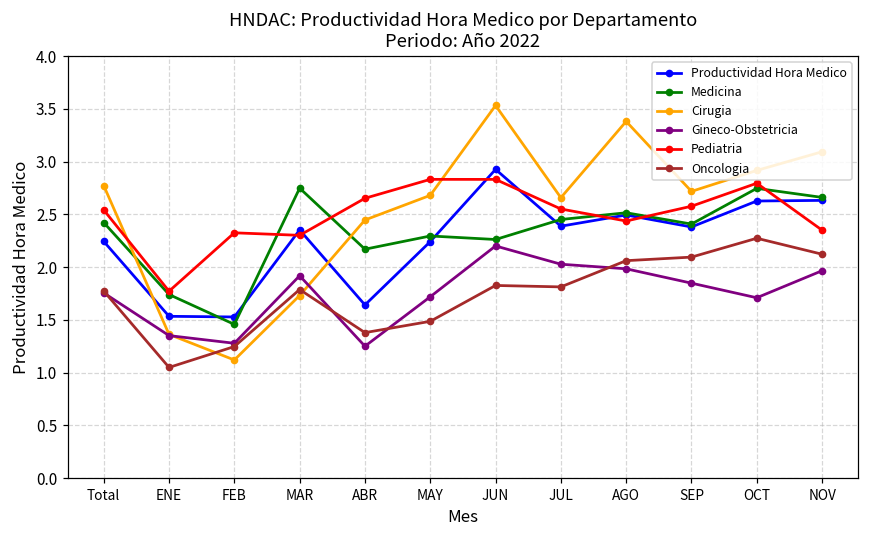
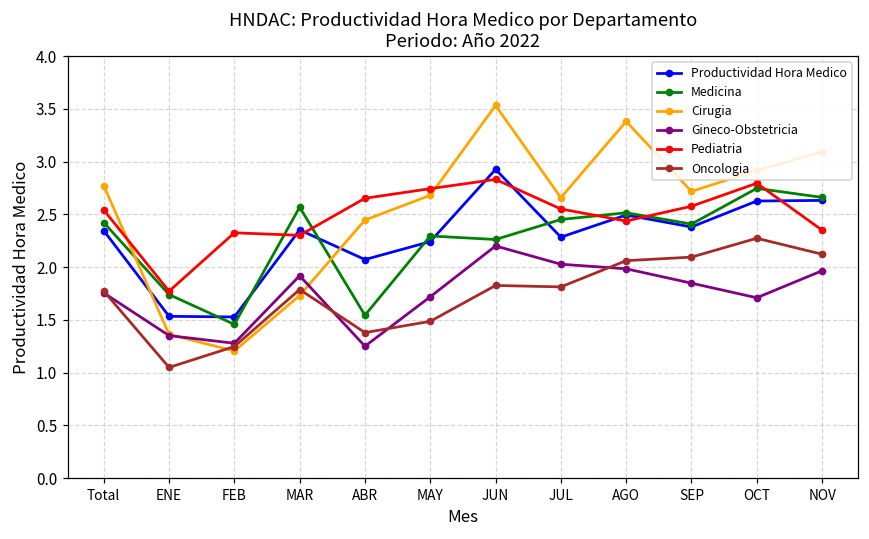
  {
    "Productividad Hora Medico": {
-     "Total": 2.2,
+     "Total": 2.3,
      "ENE": 1.5,
      "FEB": 1.5,
      "MAR": 2.4,
-     "ABR": 1.6,
+     "ABR": 2.1,
      "MAY": 2.2,
      "JUN": 2.9,
-     "JUL": 2.4,
+     "JUL": 2.3,
      "SEP": 2.4,
      "OCT": 2.6,
      "NOV": 2.6
    },
    "Medicina": {
      "Total": 2.4,
      "ENE": 1.7,
      "FEB": 1.5,
-     "MAR": 2.7,
-     "ABR": 2.2,
+     "MAR": 2.6,
+     "ABR": 1.5,
      "MAY": 2.3,
      "JUN": 2.3,
      "JUL": 2.5,
      "SEP": 2.4,
      "OCT": 2.7,
      "NOV": 2.7
    },
    "Cirugia": {
      "Total": 2.8,
-     "FEB": 1.1,
+     "FEB": 1.2,
      "MAR": 1.7,
      "ABR": 2.4,
      "MAY": 2.7,
      "JUN": 3.5,
      "JUL": 2.7,
      "AGO": 3.4,
      "SEP": 2.7,
      "OCT": 2.9
    },
    "Gineco-Obstetricia": {
      "FEB": 1.3,
      "MAR": 1.9,
      "ABR": 1.3,
      "MAY": 1.7,
      "JUN": 2.2,
      "JUL": 2.0,
      "AGO": 2.0,
      "SEP": 1.8,
      "OCT": 1.7,
      "NOV": 2.0
    },
    "Pediatria": {
      "Total": 2.5,
      "ENE": 1.8,
      "FEB": 2.3,
      "MAR": 2.3,
      "ABR": 2.7,
-     "MAY": 2.8,
+     "MAY": 2.7,
      "JUN": 2.8,
      "JUL": 2.6,
      "AGO": 2.4,
      "SEP": 2.6,
      "OCT": 2.8,
      "NOV": 2.4
    },
    "Oncologia": {
      "ENE": 1.0,
      "FEB": 1.2,
      "MAR": 1.8,
      "ABR": 1.4,
      "MAY": 1.5,
      "JUN": 1.8,
      "JUL": 1.8,
      "AGO": 2.1,
      "SEP": 2.1,
      "OCT": 2.3,
      "NOV": 2.1
    }
  }
